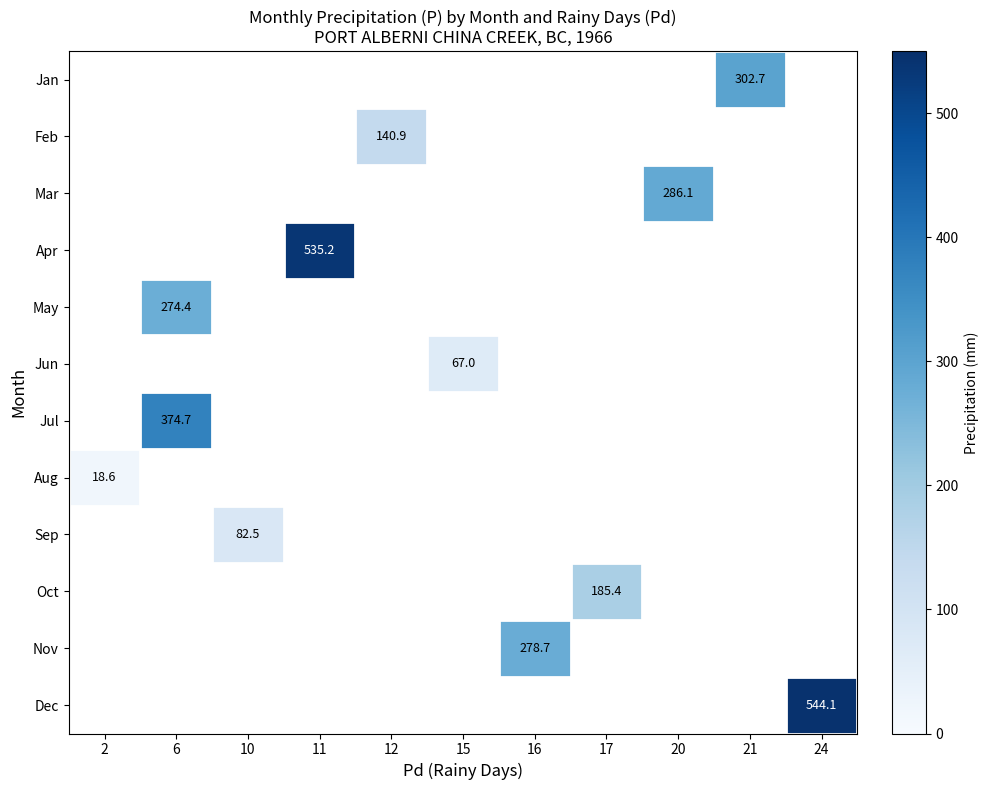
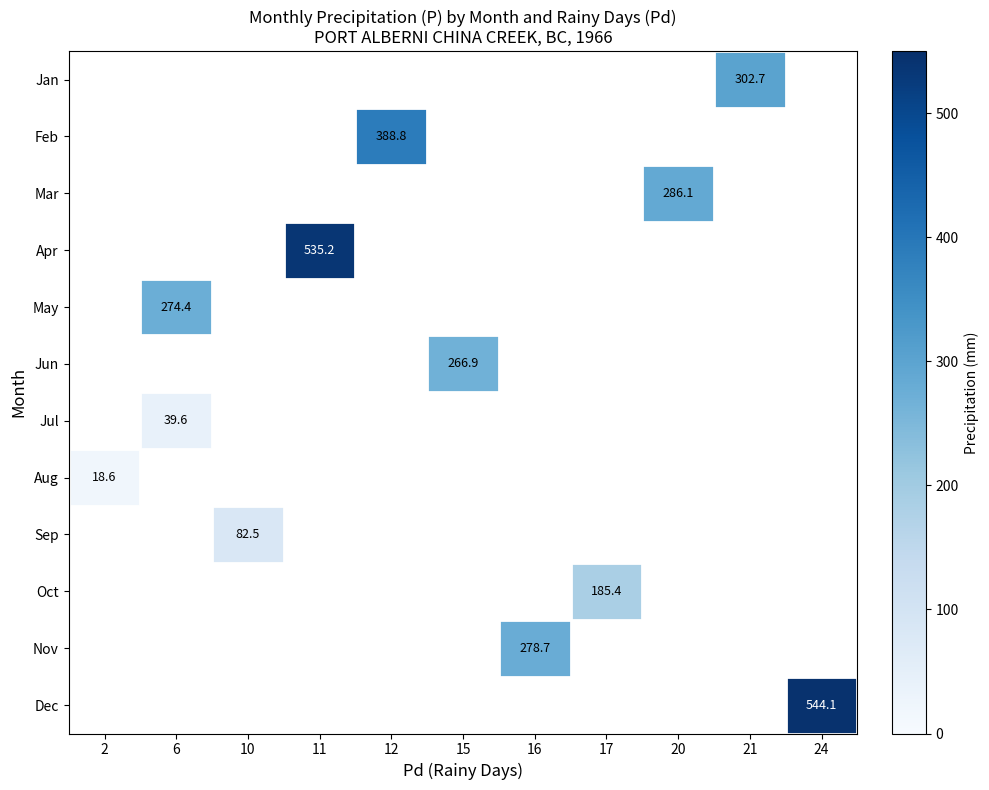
  {
    "Jan": {
      "21": 302.7
    },
    "Feb": {
-     "12": 140.9
+     "12": 388.8
    },
    "Mar": {
      "20": 286.1
    },
    "Apr": {
      "11": 535.2
    },
    "May": {
      "6": 274.4
    },
    "Jun": {
-     "15": 67.0
+     "15": 266.9
    },
    "Jul": {
-     "6": 374.7
+     "6": 39.6
    },
    "Aug": {
      "2": 18.6
    },
    "Sep": {
      "10": 82.5
    },
    "Oct": {
      "17": 185.4
    },
    "Nov": {
      "16": 278.7
    },
    "Dec": {
      "24": 544.1
    }
  }
